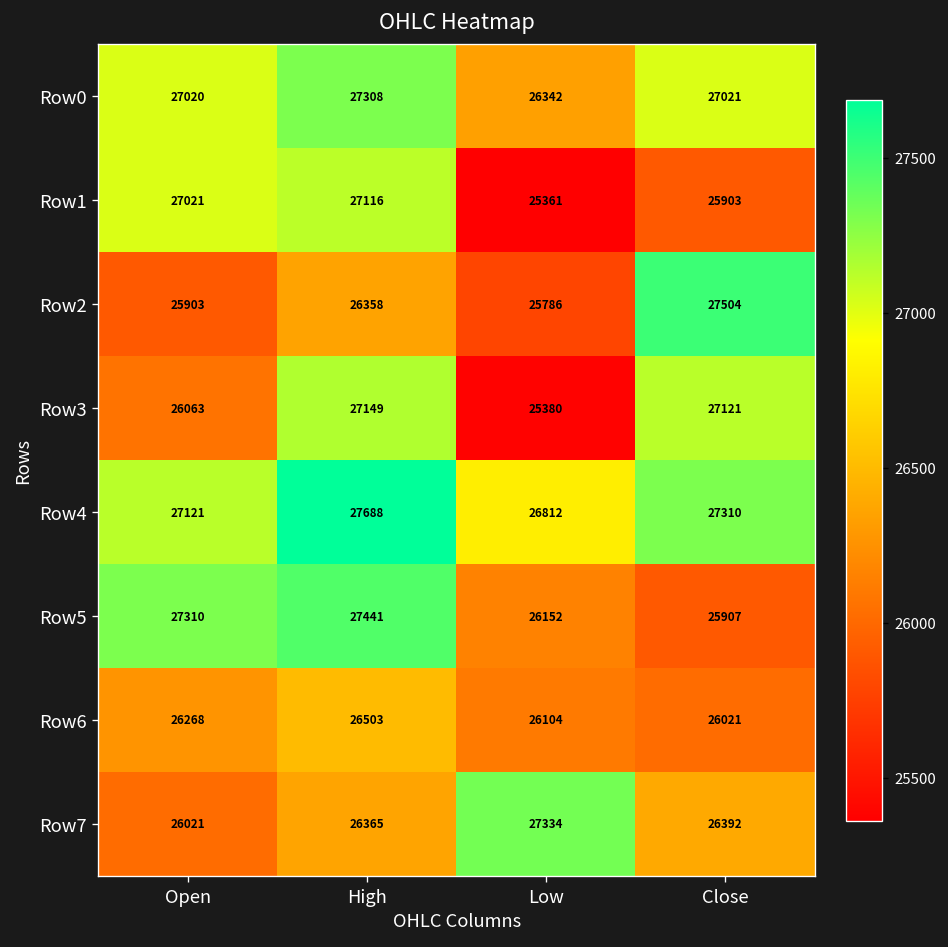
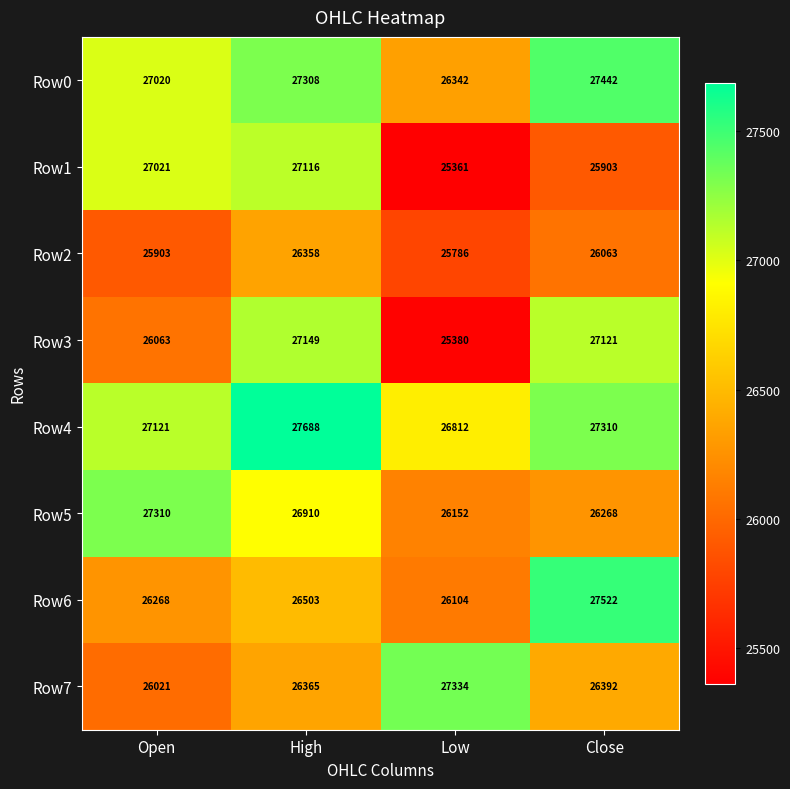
  {
    "Row0": {
      "Open": 27020,
      "High": 27308,
      "Low": 26342,
-     "Close": 27021
+     "Close": 27442
    },
    "Row1": {
      "Open": 27021,
      "High": 27116,
      "Low": 25361,
      "Close": 25903
    },
    "Row2": {
      "Open": 25903,
      "High": 26358,
      "Low": 25786,
-     "Close": 27504
+     "Close": 26063
    },
    "Row3": {
      "Open": 26063,
      "High": 27149,
      "Low": 25380,
      "Close": 27121
    },
    "Row4": {
      "Open": 27121,
      "High": 27688,
      "Low": 26812,
      "Close": 27310
    },
    "Row5": {
      "Open": 27310,
-     "High": 27441,
+     "High": 26910,
      "Low": 26152,
-     "Close": 25907
+     "Close": 26268
    },
    "Row6": {
      "Open": 26268,
      "High": 26503,
      "Low": 26104,
-     "Close": 26021
+     "Close": 27522
    },
    "Row7": {
      "Open": 26021,
      "High": 26365,
      "Low": 27334,
      "Close": 26392
    }
  }
